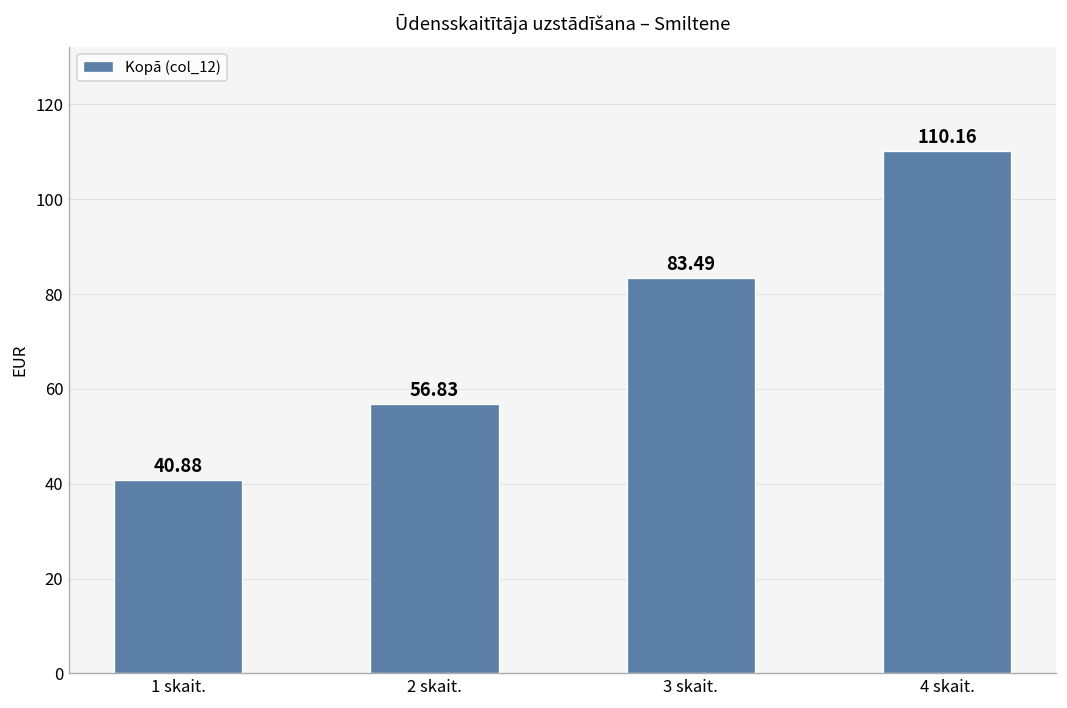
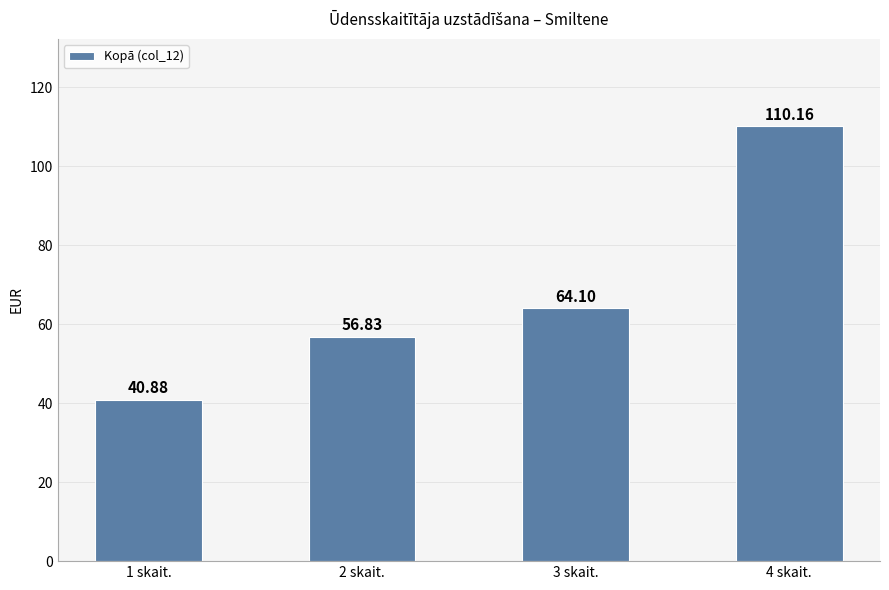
  {
    "1 skait.": 40.88,
    "2 skait.": 56.83,
-   "3 skait.": 83.49,
+   "3 skait.": 64.10,
    "4 skait.": 110.16
  }
